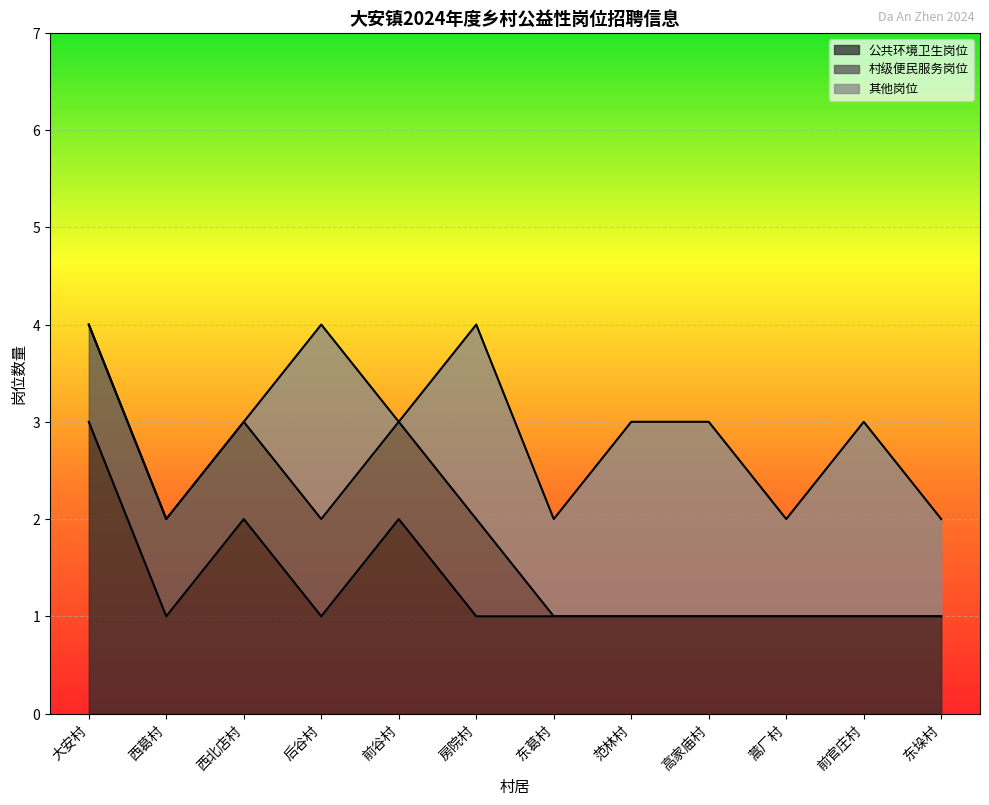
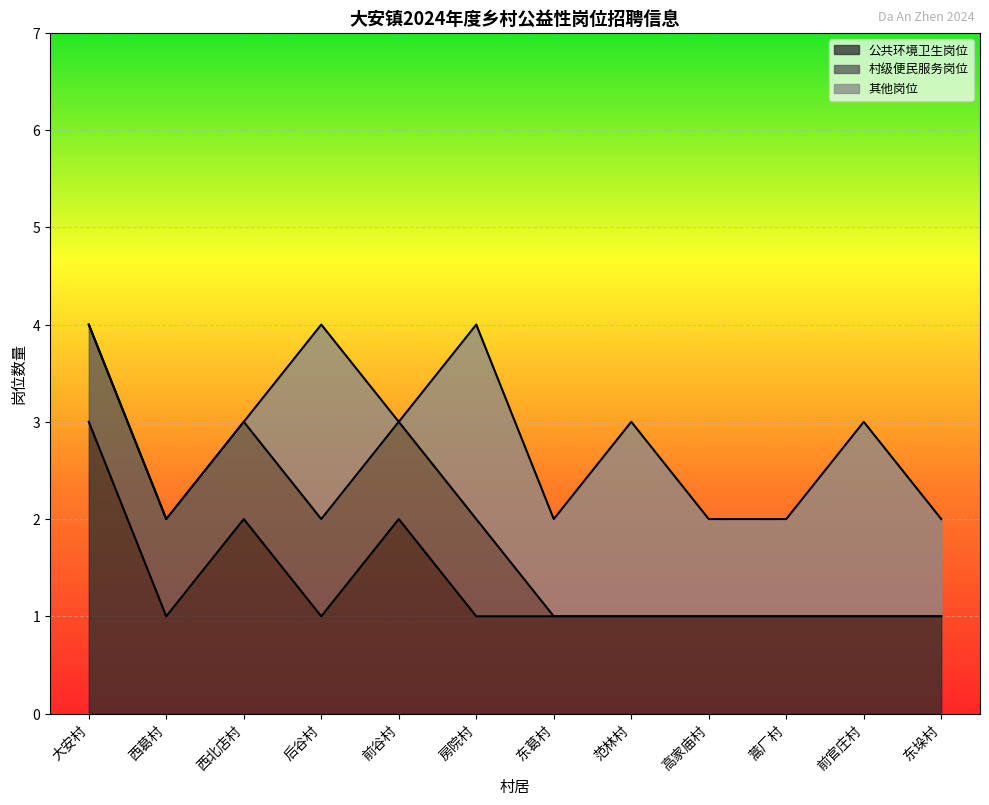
  {
    "公共环境卫生岗位": {
      "大安村": 3,
      "西葛村": 1,
      "西北店村": 2,
      "后谷村": 1,
      "前谷村": 2,
      "房院村": 1
    },
    "村级便民服务岗位": {
      "后谷村": 1,
      "房院村": 1
    },
    "其他岗位": {
      "后谷村": 2,
      "房院村": 2,
      "东葛村": 1,
      "范林村": 2,
-     "高家庙村": 2,
+     "高家庙村": 1,
      "蒿厂村": 1,
      "前官庄村": 2,
      "东垛村": 1
    }
  }
